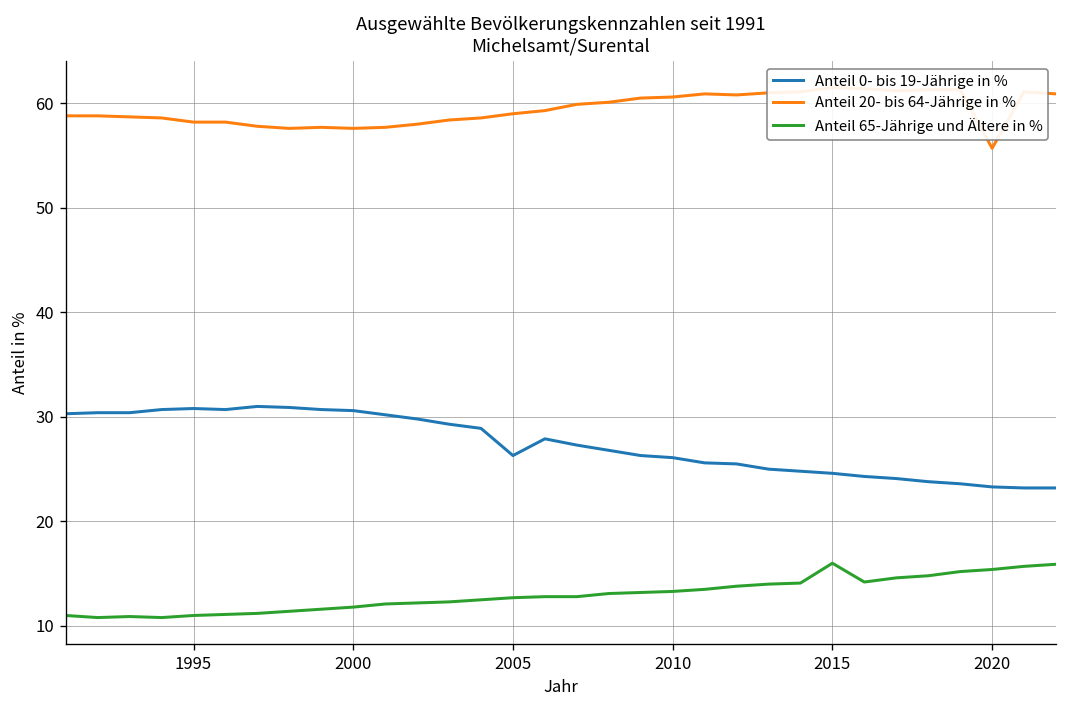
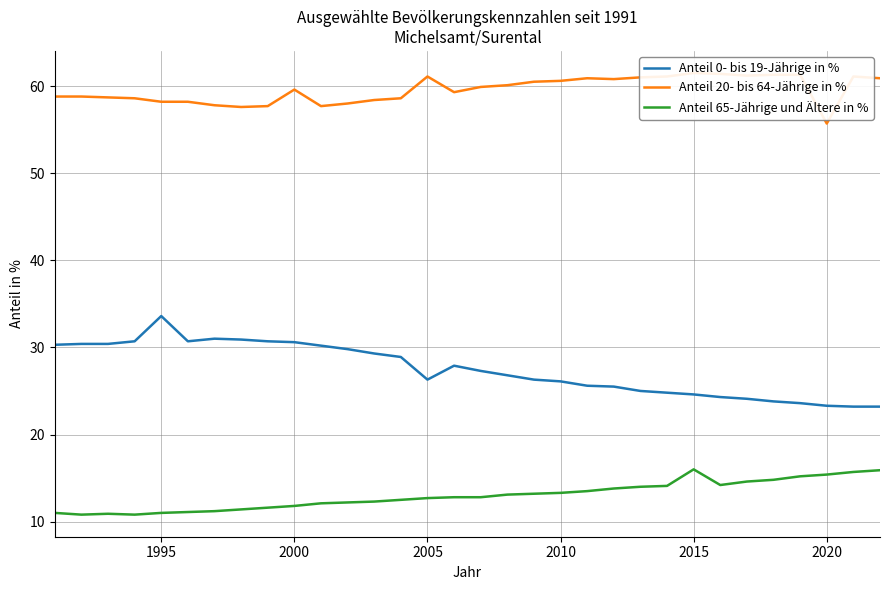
  {
    "Anteil 0- bis 19-Jährige in %": {
-     "1995": 31,
+     "1995": 34,
      "2000": 31,
      "2005": 26,
      "2010": 26,
      "2015": 25,
      "2020": 23
    },
    "Anteil 20- bis 64-Jährige in %": {
      "1995": 58,
-     "2000": 58,
-     "2005": 59,
+     "2000": 60,
+     "2005": 61,
      "2010": 61,
      "2020": 56
    },
    "Anteil 65-Jährige und Ältere in %": {
      "1995": 11,
      "2000": 12,
      "2005": 13,
      "2010": 13,
      "2015": 16,
      "2020": 15
    }
  }
